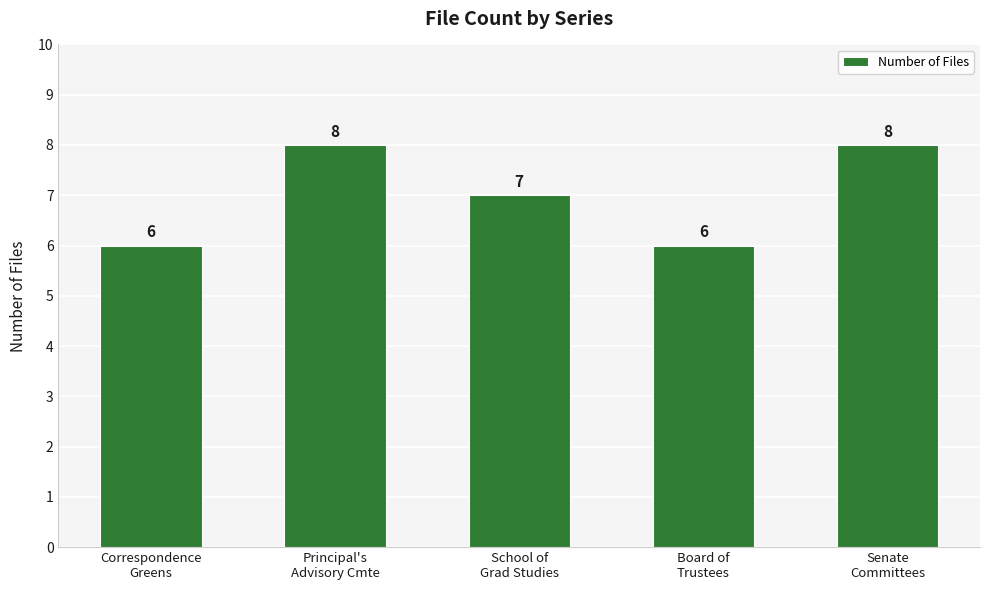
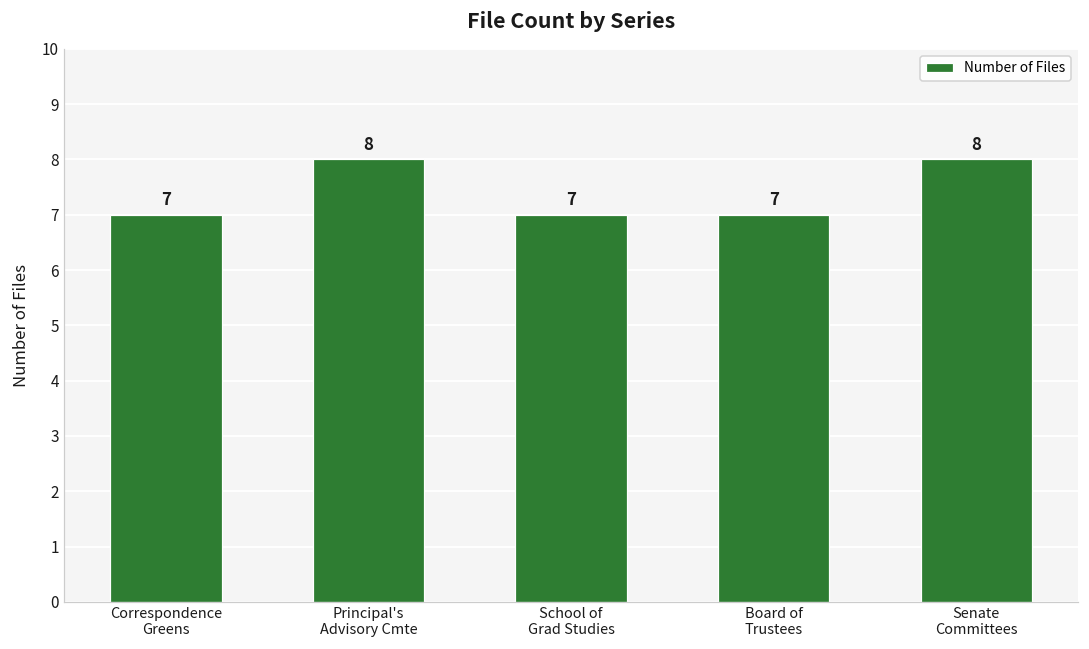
  {
-   "Correspondence Greens": 6,
+   "Correspondence Greens": 7,
    "Principal's Advisory Cmte": 8,
    "School of Grad Studies": 7,
-   "Board of Trustees": 6,
+   "Board of Trustees": 7,
    "Senate Committees": 8
  }
